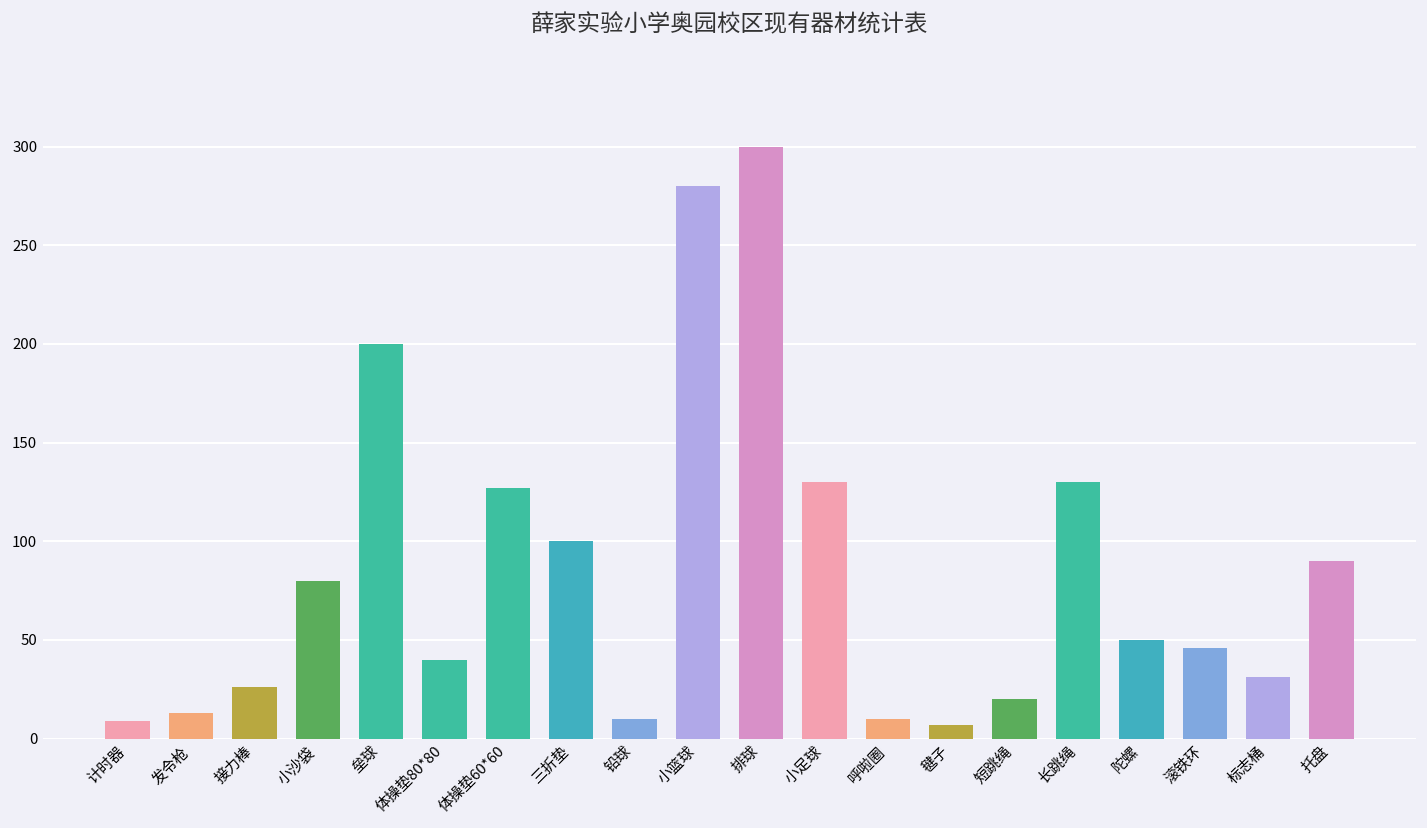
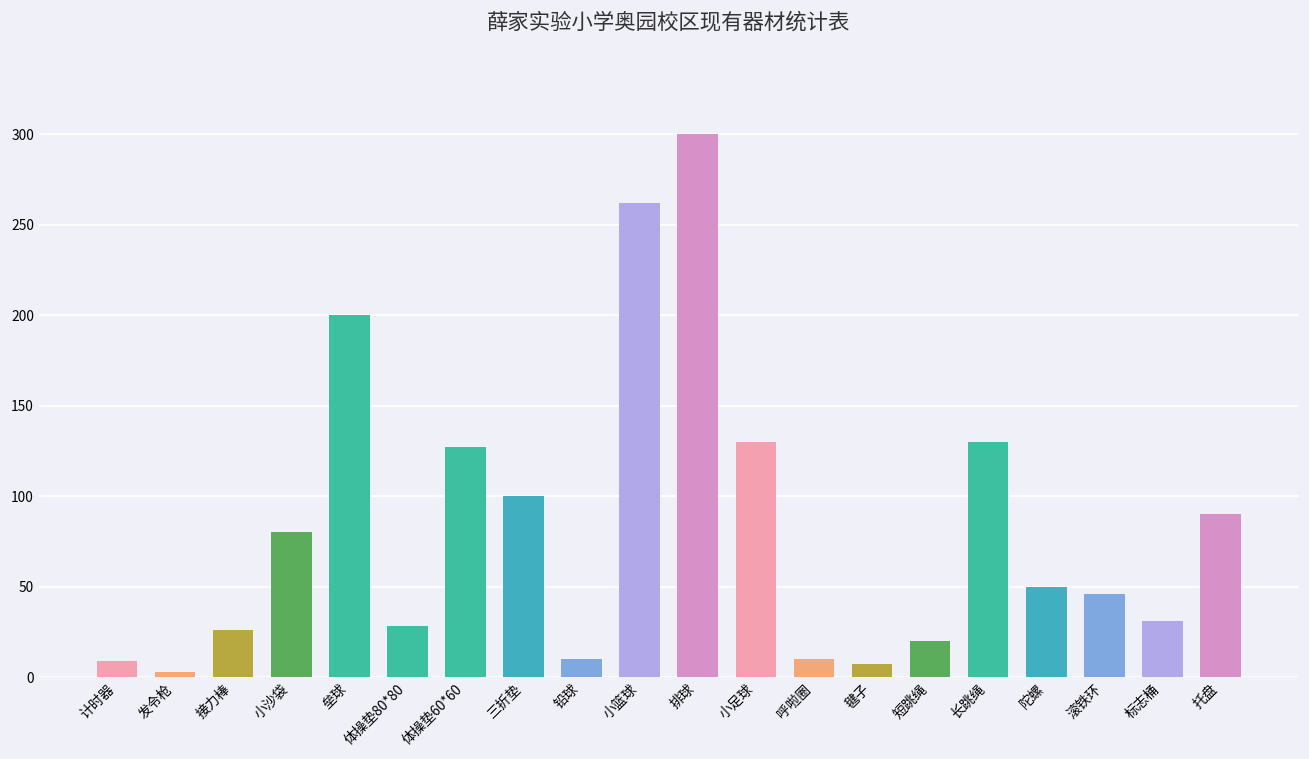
  {
    "计时器": 9,
-   "发令枪": 13,
+   "发令枪": 3,
    "接力棒": 26,
    "小沙袋": 80,
    "垒球": 200,
-   "体操垫80*80": 40,
+   "体操垫80*80": 28,
    "体操垫60*60": 127,
    "三折垫": 100,
    "铅球": 10,
-   "小篮球": 280,
+   "小篮球": 262,
    "排球": 300,
    "小足球": 130,
    "呼啦圈": 10,
    "毽子": 7,
    "短跳绳": 20,
    "长跳绳": 130,
    "陀螺": 50,
    "滚铁环": 46,
    "标志桶": 31,
    "托盘": 90
  }
